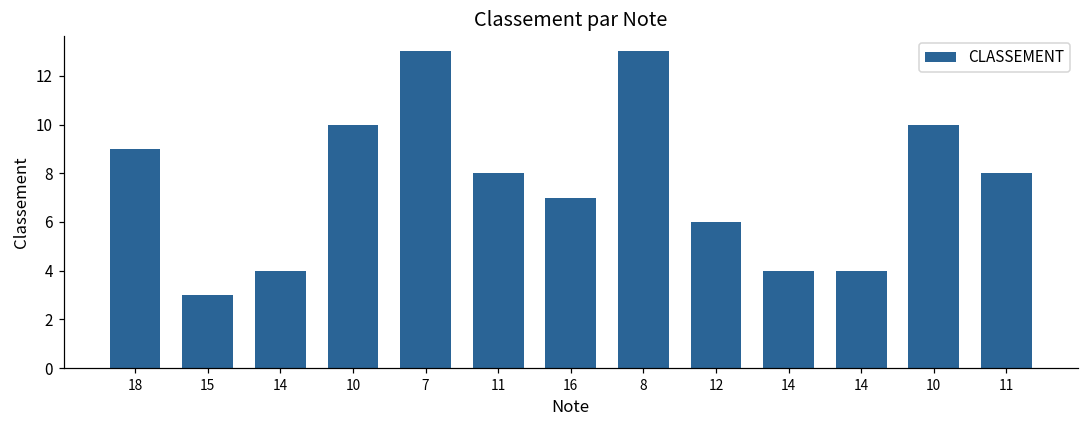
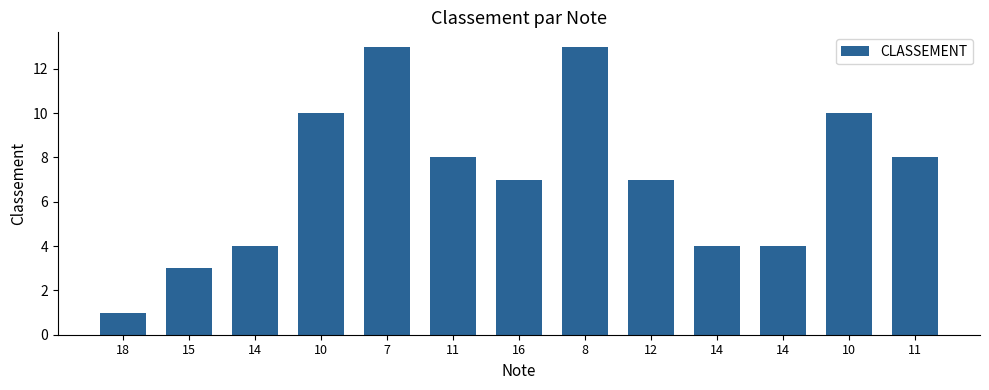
  {
-   "18": 9,
+   "18": 1,
    "15": 3,
    "7": 13,
    "16": 7,
    "8": 13,
-   "12": 6
+   "12": 7
  }
